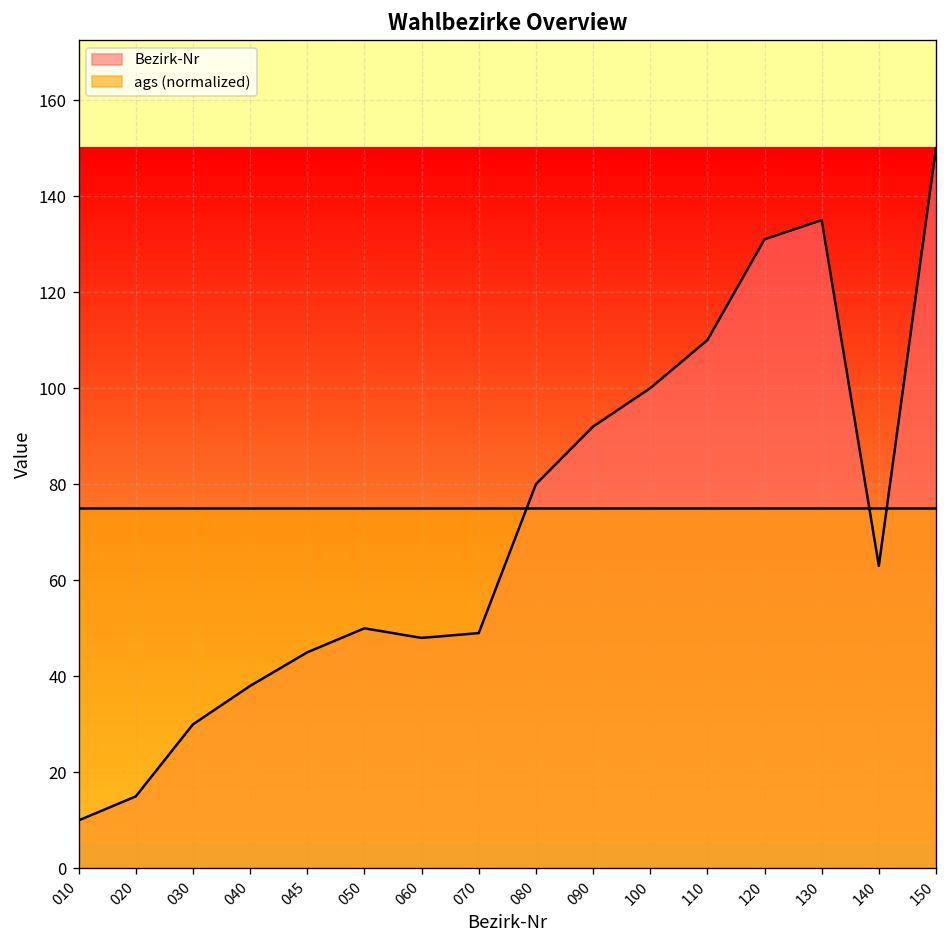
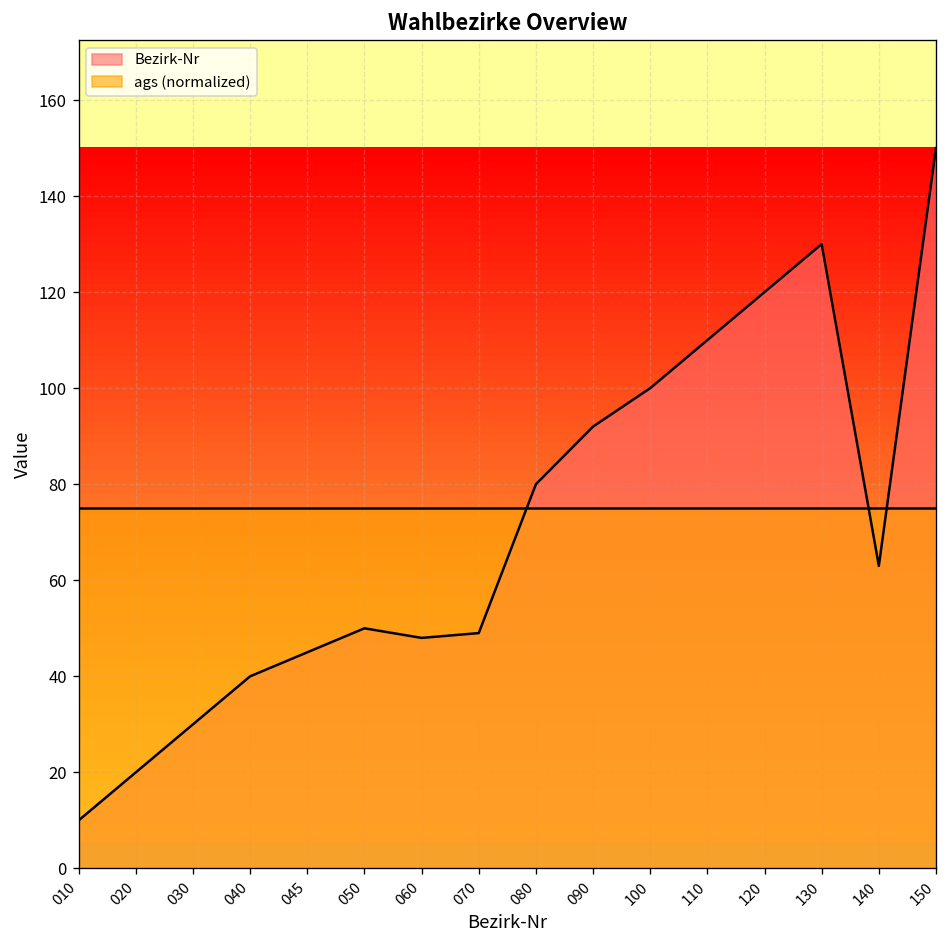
  {
    "Bezirk-Nr": {
      "010": 10,
-     "020": 15,
+     "020": 20,
      "030": 30,
-     "040": 38,
+     "040": 40,
      "045": 45,
      "050": 50,
      "060": 48,
      "070": 49,
      "080": 80,
      "090": 92,
      "100": 100,
      "110": 110,
-     "120": 131,
-     "130": 135,
+     "120": 120,
+     "130": 130,
      "140": 63,
      "150": 150
    },
    "ags (normalized)": {
      "010": 75,
      "020": 75,
      "030": 75,
      "040": 75,
      "045": 75,
      "050": 75,
      "060": 75,
      "070": 75,
      "080": 75,
      "090": 75,
      "100": 75,
      "110": 75,
      "120": 75,
      "130": 75,
      "140": 75,
      "150": 75
    }
  }
